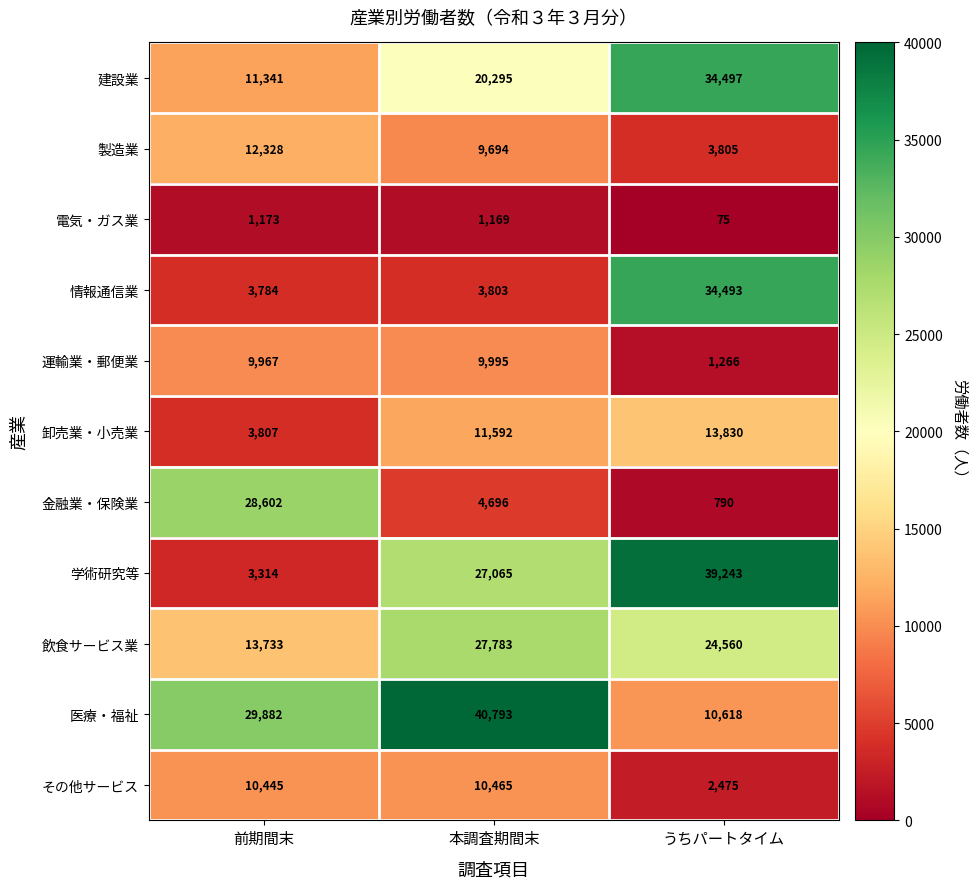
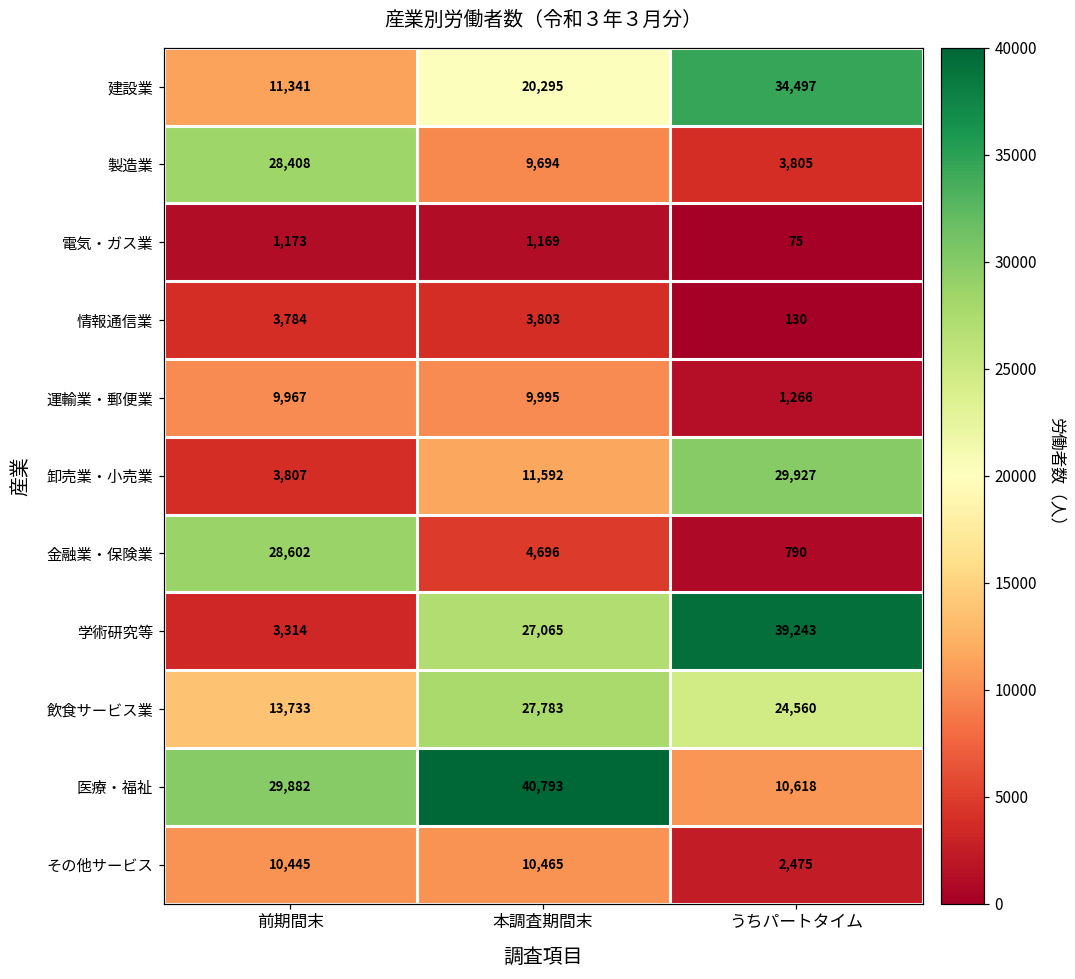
  {
    "建設業": {
      "前期間末": "11,341",
      "本調査期間末": "20,295",
      "うちパートタイム": "34,497"
    },
    "製造業": {
-     "前期間末": "12,328",
+     "前期間末": "28,408",
      "本調査期間末": "9,694",
      "うちパートタイム": "3,805"
    },
    "電気・ガス業": {
      "前期間末": "1,173",
      "本調査期間末": "1,169",
      "うちパートタイム": "75"
    },
    "情報通信業": {
      "前期間末": "3,784",
      "本調査期間末": "3,803",
-     "うちパートタイム": "34,493"
+     "うちパートタイム": "130"
    },
    "運輸業・郵便業": {
      "前期間末": "9,967",
      "本調査期間末": "9,995",
      "うちパートタイム": "1,266"
    },
    "卸売業・小売業": {
      "前期間末": "3,807",
      "本調査期間末": "11,592",
-     "うちパートタイム": "13,830"
+     "うちパートタイム": "29,927"
    },
    "金融業・保険業": {
      "前期間末": "28,602",
      "本調査期間末": "4,696",
      "うちパートタイム": "790"
    },
    "学術研究等": {
      "前期間末": "3,314",
      "本調査期間末": "27,065",
      "うちパートタイム": "39,243"
    },
    "飲食サービス業": {
      "前期間末": "13,733",
      "本調査期間末": "27,783",
      "うちパートタイム": "24,560"
    },
    "医療・福祉": {
      "前期間末": "29,882",
      "本調査期間末": "40,793",
      "うちパートタイム": "10,618"
    },
    "その他サービス": {
      "前期間末": "10,445",
      "本調査期間末": "10,465",
      "うちパートタイム": "2,475"
    }
  }
